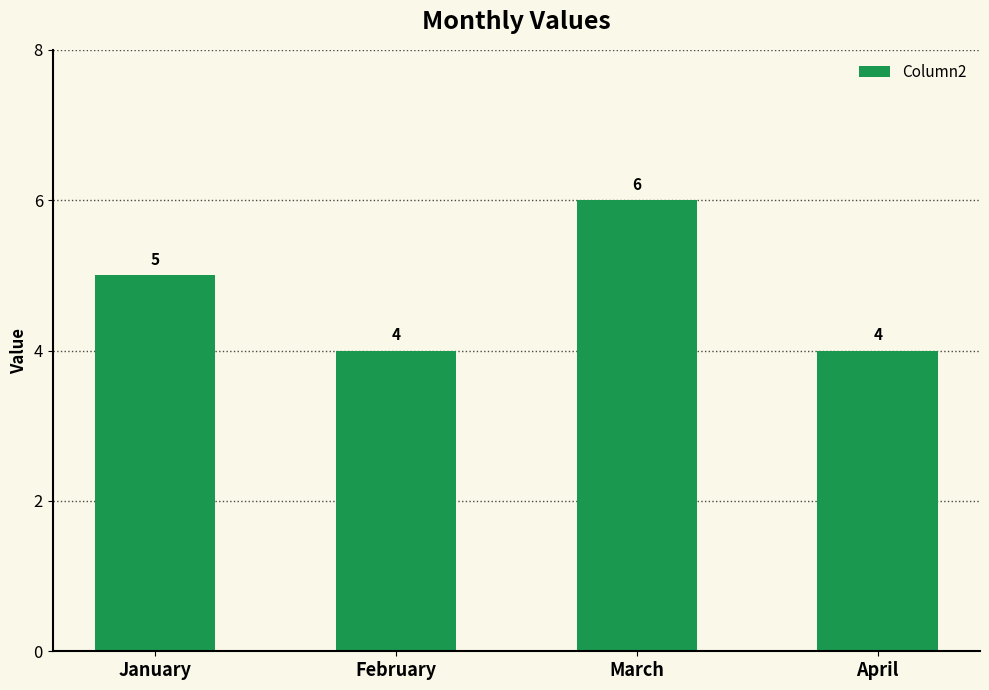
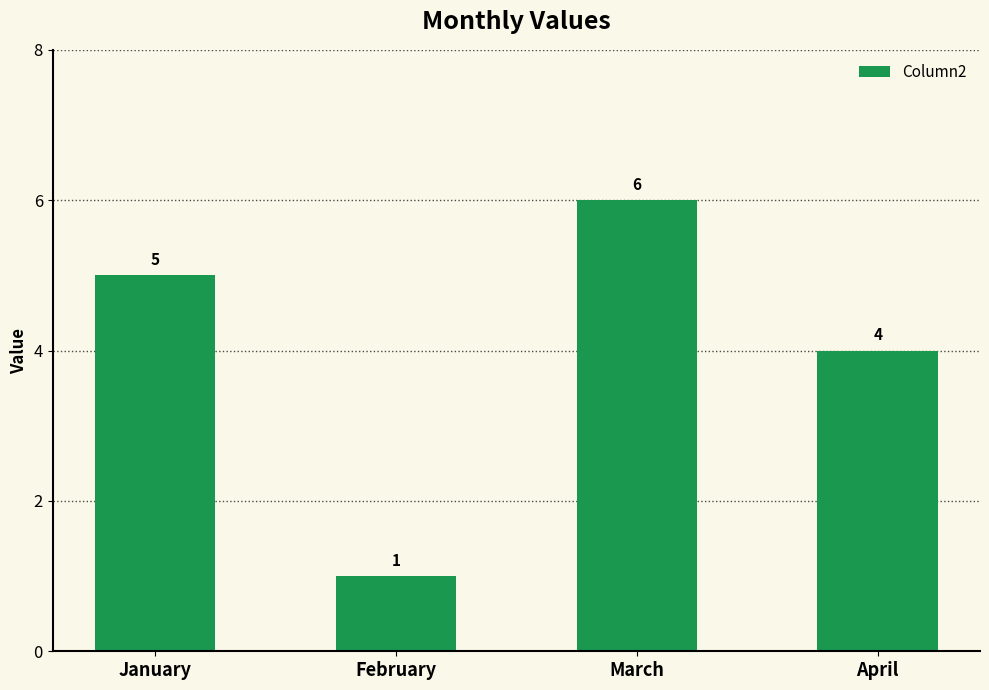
  {
    "January": 5,
-   "February": 4,
+   "February": 1,
    "March": 6,
    "April": 4
  }
